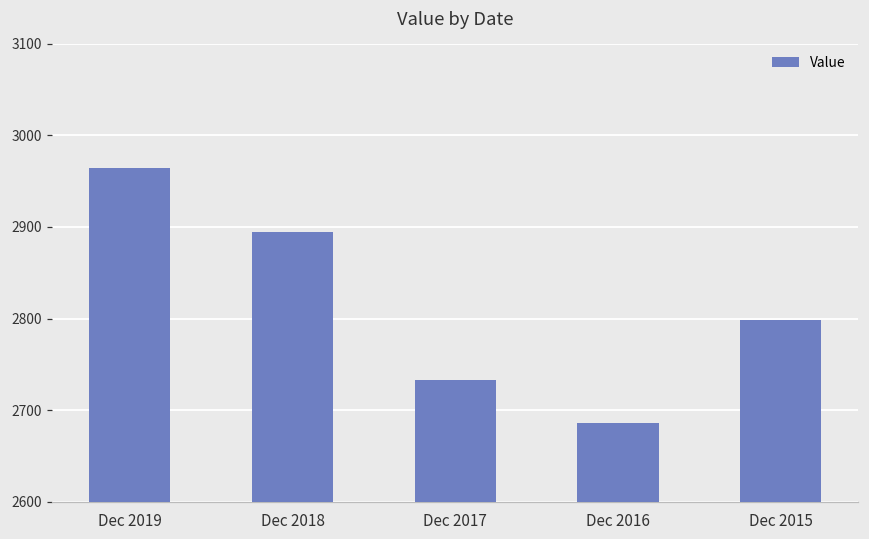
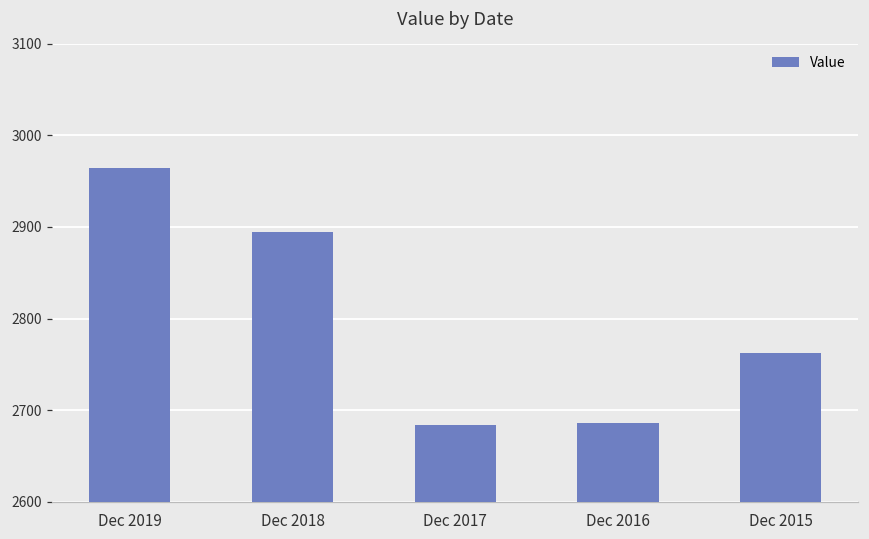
  {
    "Dec 2019": 2960,
    "Dec 2018": 2890,
-   "Dec 2017": 2730,
+   "Dec 2017": 2680,
    "Dec 2016": 2690,
-   "Dec 2015": 2800
+   "Dec 2015": 2760
  }
